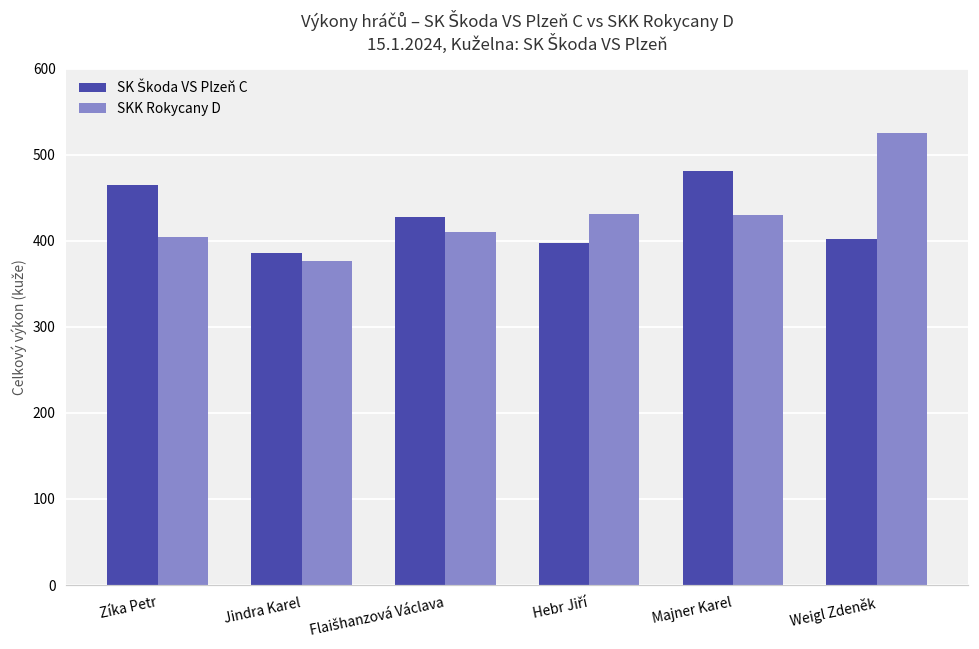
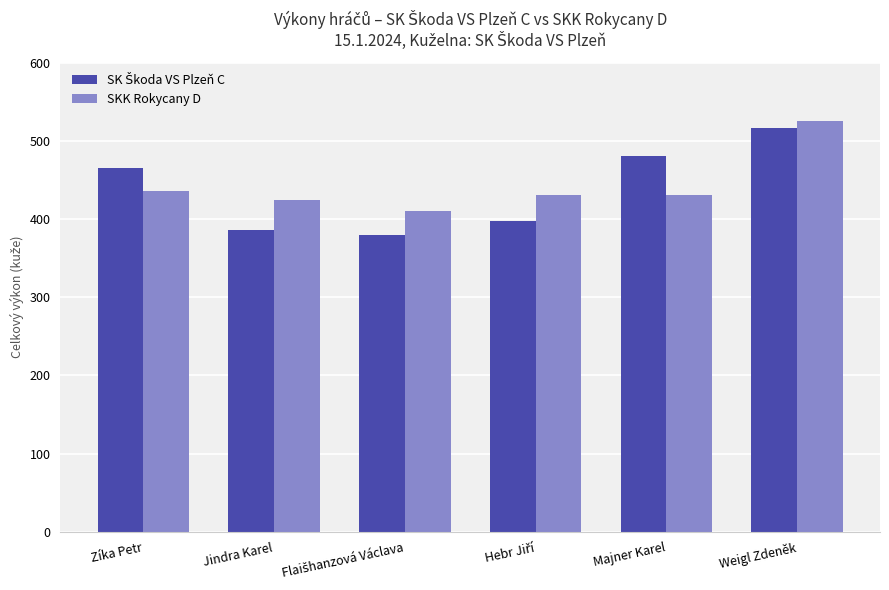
  {
    "SK Škoda VS Plzeň C": {
      "Zíka Petr": 470,
      "Jindra Karel": 390,
-     "Flaišhanzová Václava": 430,
+     "Flaišhanzová Václava": 380,
      "Hebr Jiří": 400,
      "Majner Karel": 480,
-     "Weigl Zdeněk": 400
+     "Weigl Zdeněk": 520
    },
    "SKK Rokycany D": {
-     "Zíka Petr": 400,
-     "Jindra Karel": 380,
+     "Zíka Petr": 440,
+     "Jindra Karel": 420,
      "Flaišhanzová Václava": 410,
      "Hebr Jiří": 430,
      "Majner Karel": 430,
      "Weigl Zdeněk": 530
    }
  }
